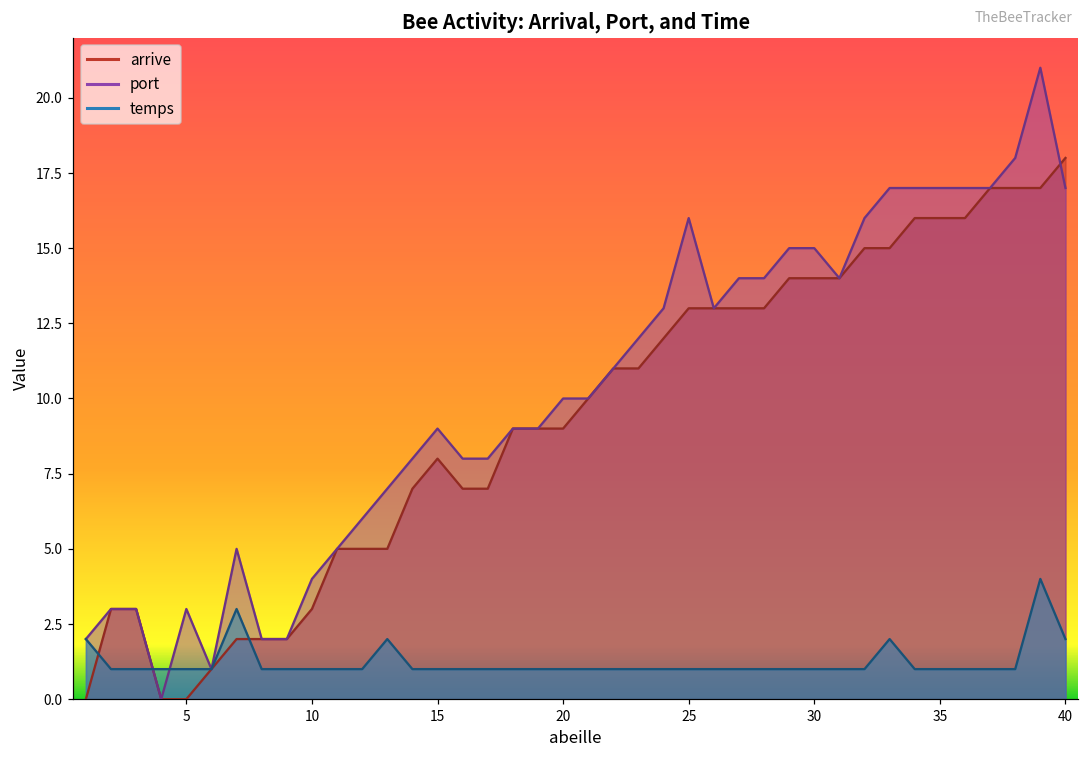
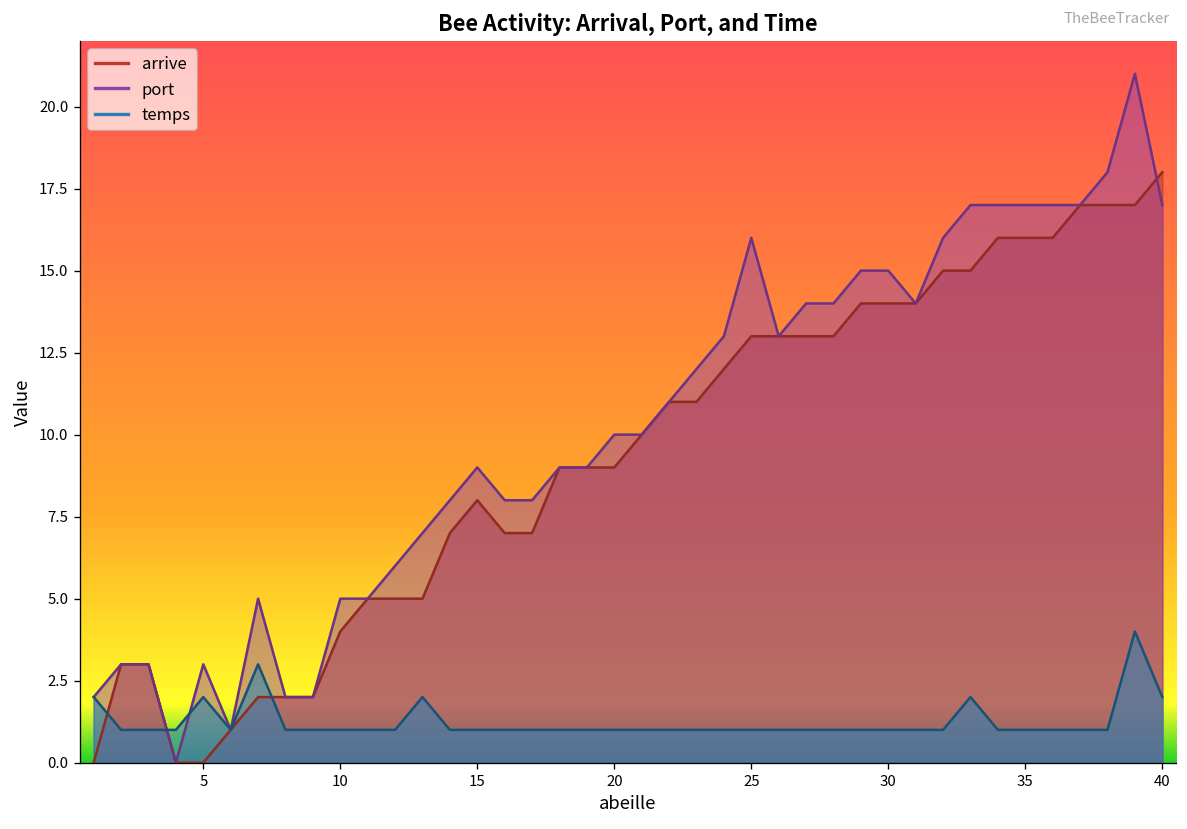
  {
    "arrive": {
      "5": 0,
-     "10": 3,
+     "10": 4,
      "15": 8,
      "20": 9,
      "25": 13,
      "30": 14,
      "35": 16,
      "40": 18
    },
    "port": {
      "5": 3,
-     "10": 4,
+     "10": 5,
      "15": 9,
      "20": 10,
      "25": 16,
      "30": 15,
      "35": 17,
      "40": 17
    },
    "temps": {
-     "5": 1,
+     "5": 2,
      "10": 1,
      "15": 1,
      "20": 1,
      "25": 1,
      "30": 1,
      "35": 1,
      "40": 2
    }
  }
